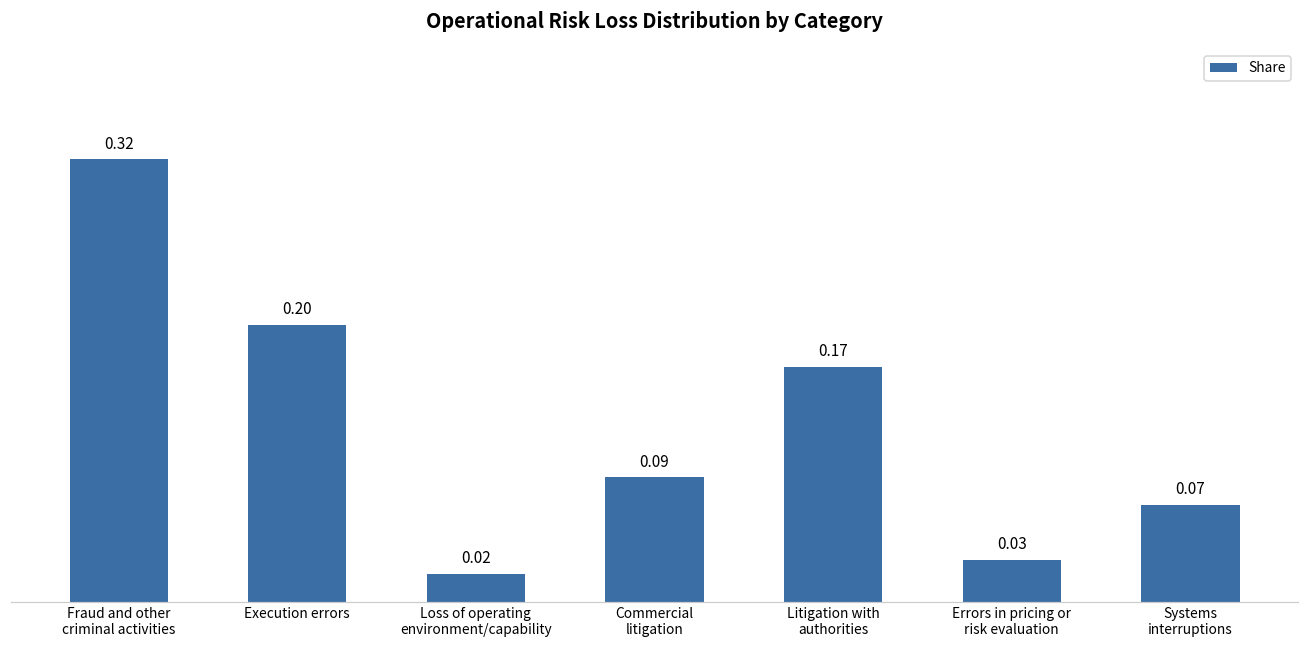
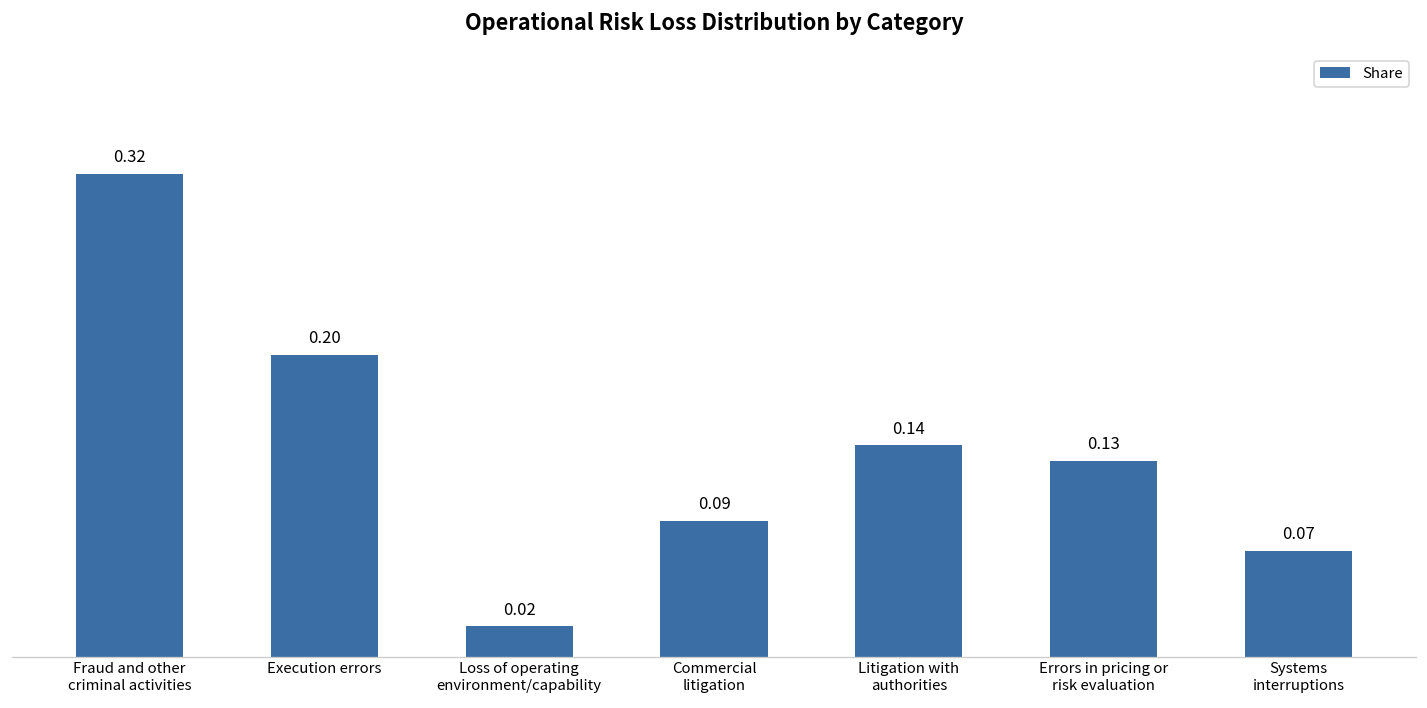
  {
    "Fraud and other criminal activities": 0.32,
    "Execution errors": 0.20,
    "Loss of operating environment/capability": 0.02,
    "Commercial litigation": 0.09,
-   "Litigation with authorities": 0.17,
-   "Errors in pricing or risk evaluation": 0.03,
+   "Litigation with authorities": 0.14,
+   "Errors in pricing or risk evaluation": 0.13,
    "Systems interruptions": 0.07
  }
